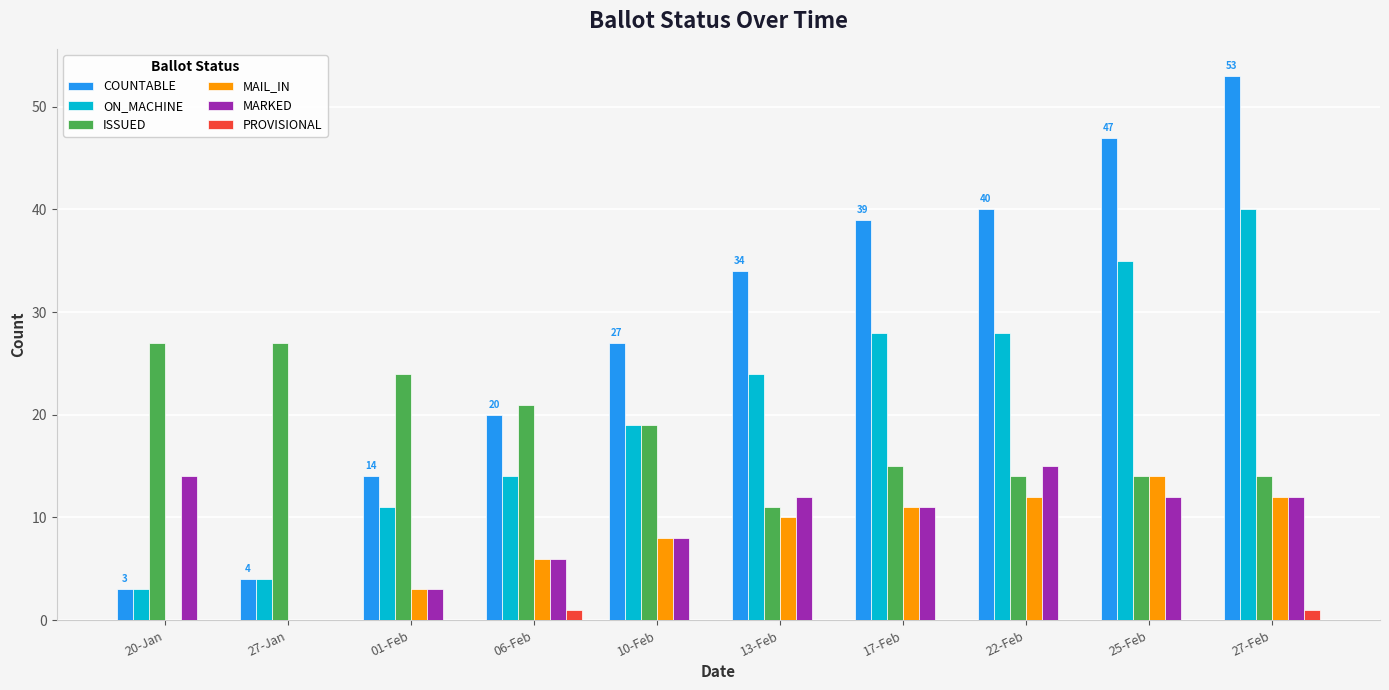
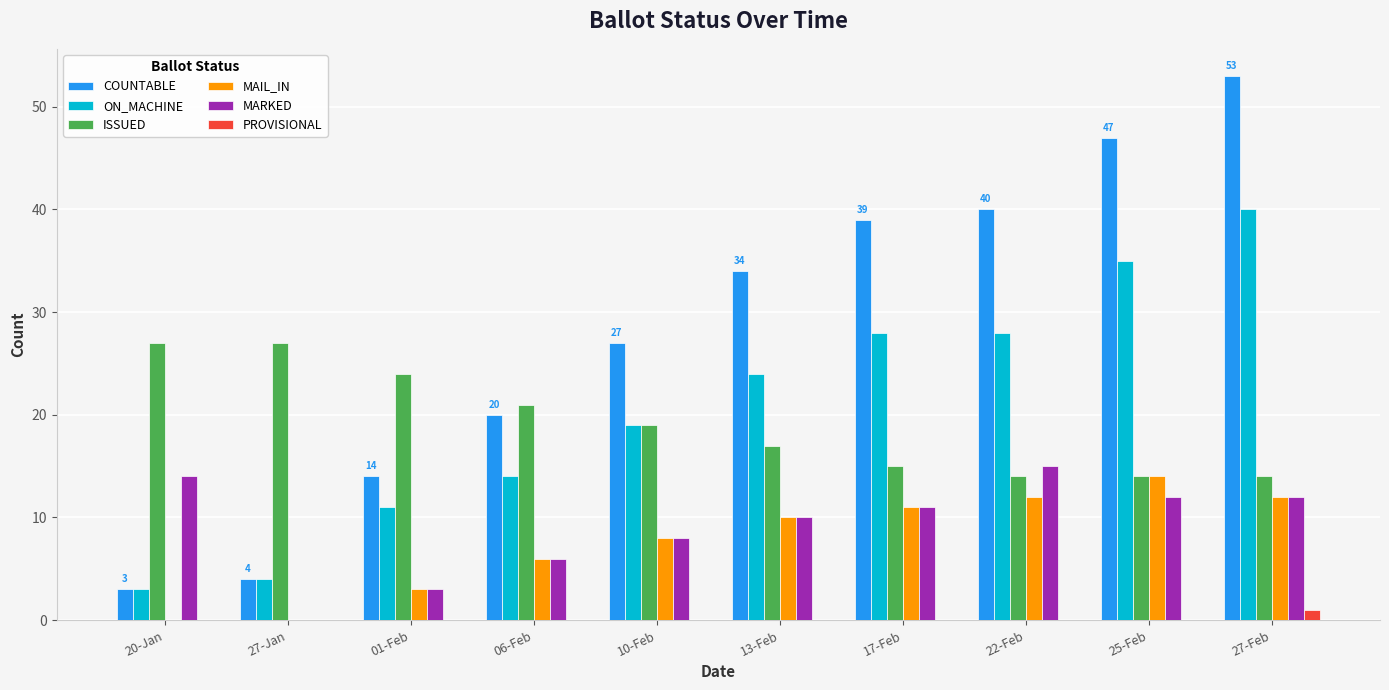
  {
    "ISSUED": {
      "20-Jan": 27,
      "27-Jan": 27,
      "01-Feb": 24,
      "06-Feb": 21,
      "10-Feb": 19,
-     "13-Feb": 11,
+     "13-Feb": 17,
      "17-Feb": 15,
      "22-Feb": 14,
      "25-Feb": 14,
      "27-Feb": 14
    },
    "MAIL_IN": {
      "20-Jan": 0,
      "27-Jan": 0,
      "01-Feb": 3,
      "06-Feb": 6,
      "10-Feb": 8,
      "13-Feb": 10,
      "17-Feb": 11,
      "22-Feb": 12,
      "25-Feb": 14,
      "27-Feb": 12
    },
    "MARKED": {
      "20-Jan": 14,
      "27-Jan": 0,
      "01-Feb": 3,
      "06-Feb": 6,
      "10-Feb": 8,
-     "13-Feb": 12,
+     "13-Feb": 10,
      "17-Feb": 11,
      "22-Feb": 15,
      "25-Feb": 12,
      "27-Feb": 12
    },
    "PROVISIONAL": {
      "20-Jan": 0,
      "27-Jan": 0,
      "01-Feb": 0,
-     "06-Feb": 1,
+     "06-Feb": 0,
      "10-Feb": 0,
      "13-Feb": 0,
      "17-Feb": 0,
      "22-Feb": 0,
      "25-Feb": 0,
      "27-Feb": 1
    }
  }
